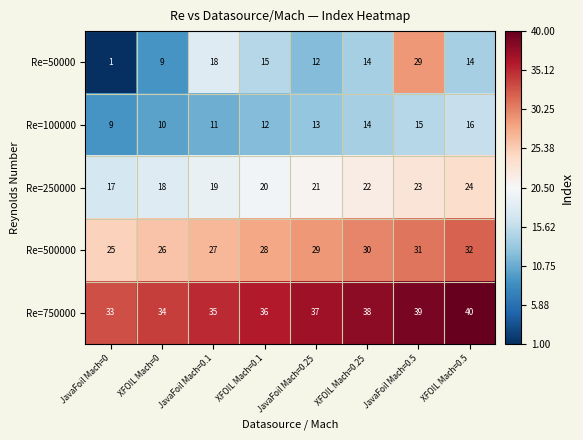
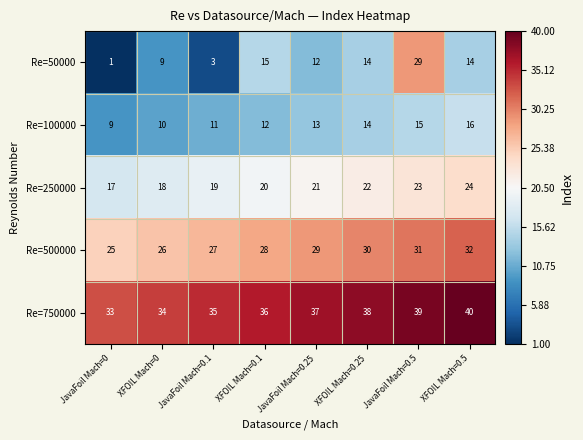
  {
    "Re=50000": {
      "JavaFoil Mach=0": 1,
      "XFOIL Mach=0": 9,
-     "JavaFoil Mach=0.1": 18,
+     "JavaFoil Mach=0.1": 3,
      "XFOIL Mach=0.1": 15,
      "JavaFoil Mach=0.25": 12,
      "XFOIL Mach=0.25": 14,
      "JavaFoil Mach=0.5": 29,
      "XFOIL Mach=0.5": 14
    },
    "Re=100000": {
      "JavaFoil Mach=0": 9,
      "XFOIL Mach=0": 10,
      "JavaFoil Mach=0.1": 11,
      "XFOIL Mach=0.1": 12,
      "JavaFoil Mach=0.25": 13,
      "XFOIL Mach=0.25": 14,
      "JavaFoil Mach=0.5": 15,
      "XFOIL Mach=0.5": 16
    },
    "Re=250000": {
      "JavaFoil Mach=0": 17,
      "XFOIL Mach=0": 18,
      "JavaFoil Mach=0.1": 19,
      "XFOIL Mach=0.1": 20,
      "JavaFoil Mach=0.25": 21,
      "XFOIL Mach=0.25": 22,
      "JavaFoil Mach=0.5": 23,
      "XFOIL Mach=0.5": 24
    },
    "Re=500000": {
      "JavaFoil Mach=0": 25,
      "XFOIL Mach=0": 26,
      "JavaFoil Mach=0.1": 27,
      "XFOIL Mach=0.1": 28,
      "JavaFoil Mach=0.25": 29,
      "XFOIL Mach=0.25": 30,
      "JavaFoil Mach=0.5": 31,
      "XFOIL Mach=0.5": 32
    },
    "Re=750000": {
      "JavaFoil Mach=0": 33,
      "XFOIL Mach=0": 34,
      "JavaFoil Mach=0.1": 35,
      "XFOIL Mach=0.1": 36,
      "JavaFoil Mach=0.25": 37,
      "XFOIL Mach=0.25": 38,
      "JavaFoil Mach=0.5": 39,
      "XFOIL Mach=0.5": 40
    }
  }
